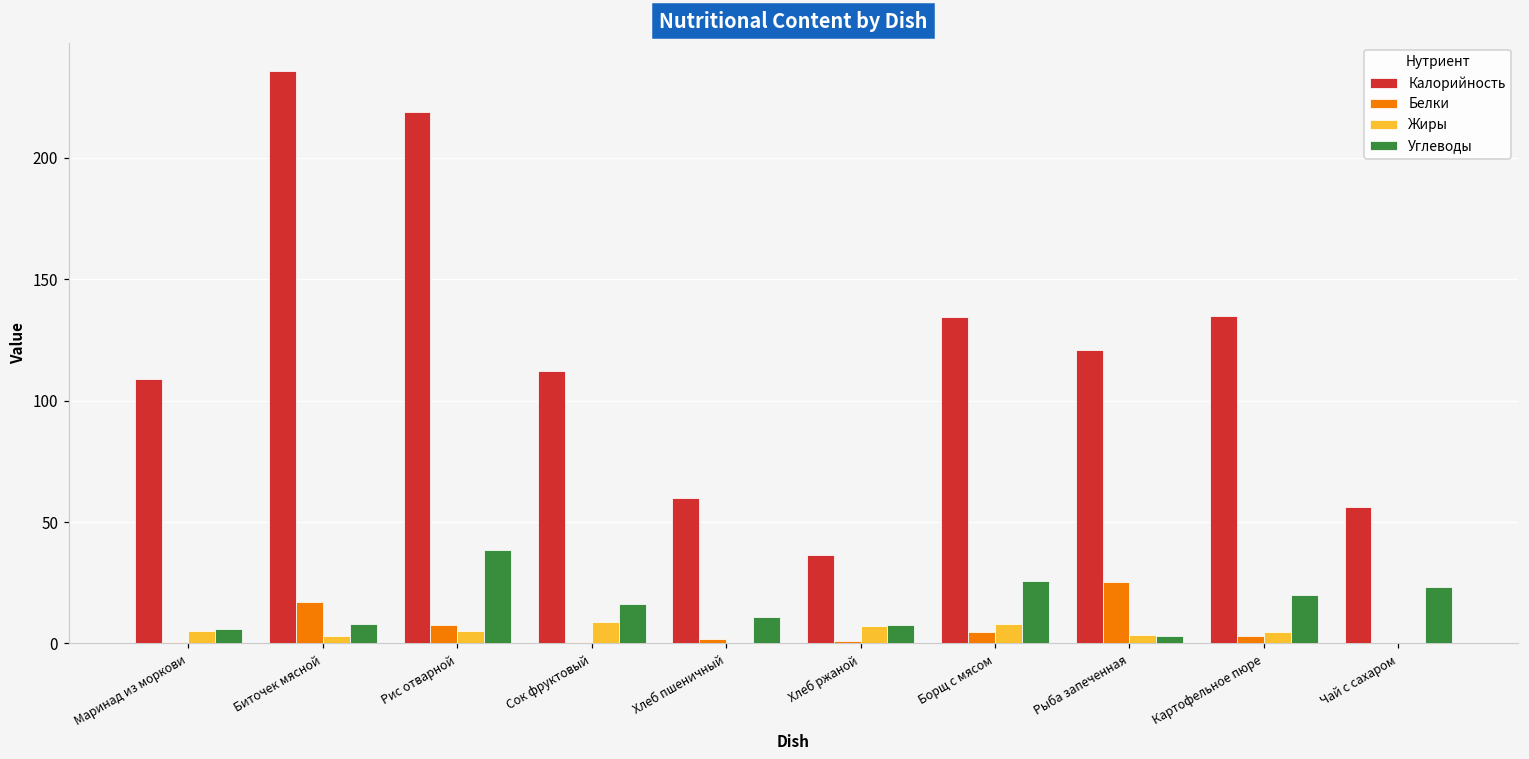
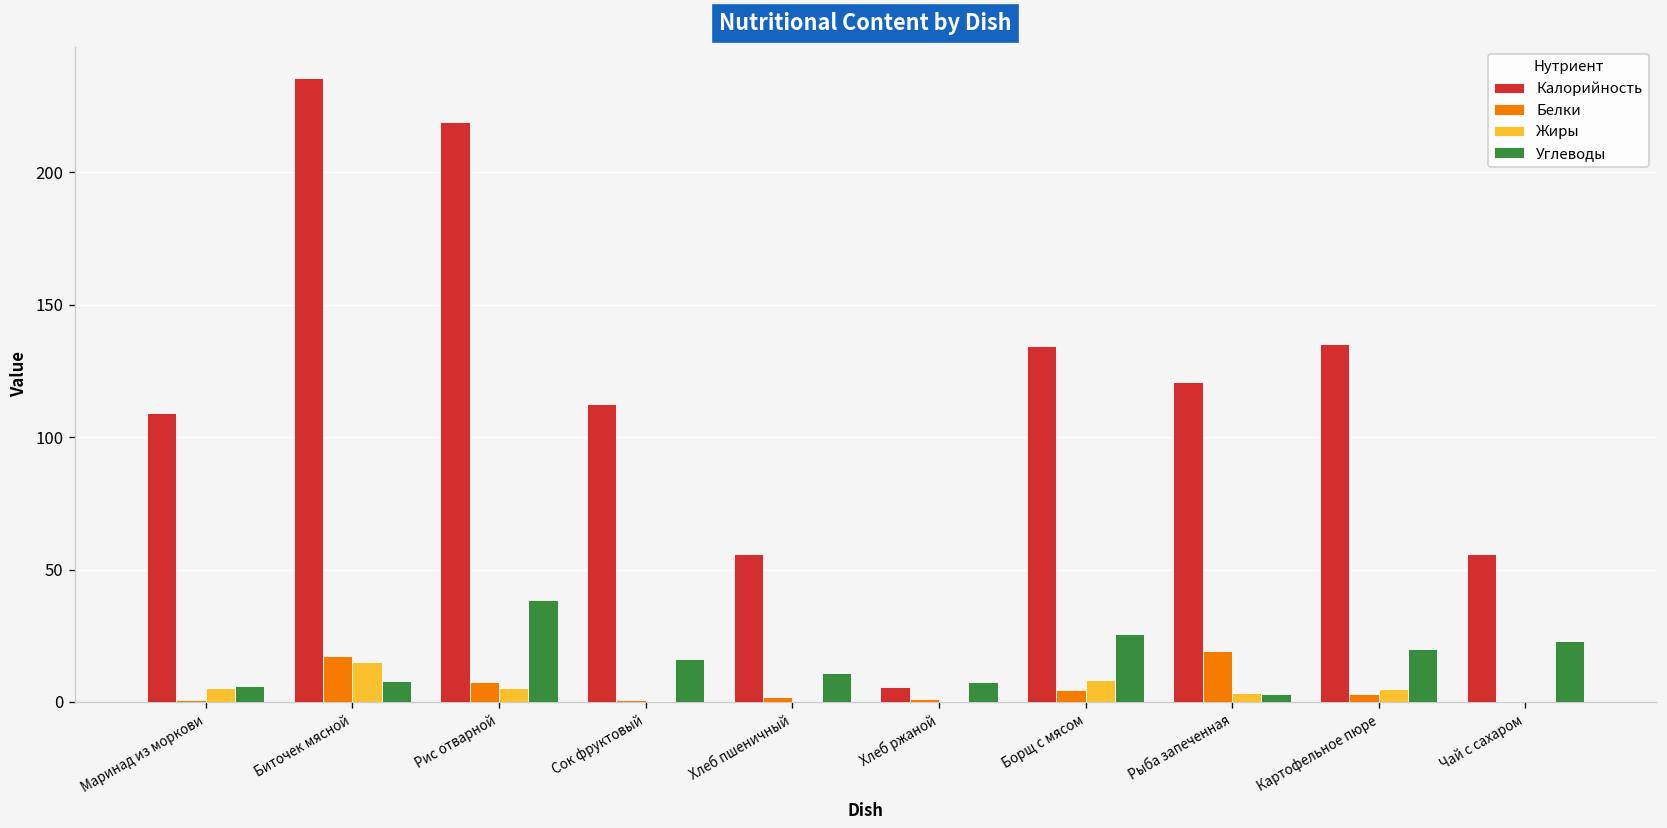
  {
    "Калорийность": {
      "Маринад из моркови": 109,
      "Биточек мясной": 236,
      "Рис отварной": 219,
      "Сок фруктовый": 112,
-     "Хлеб пшеничный": 60,
-     "Хлеб ржаной": 36,
+     "Хлеб пшеничный": 56,
+     "Хлеб ржаной": 6,
      "Борщ с мясом": 134,
      "Рыба запеченная": 121,
      "Картофельное пюре": 135,
      "Чай с сахаром": 56
    },
    "Белки": {
      "Биточек мясной": 17,
      "Рис отварной": 8,
      "Хлеб пшеничный": 2,
      "Хлеб ржаной": 1,
      "Борщ с мясом": 5,
-     "Рыба запеченная": 25,
+     "Рыба запеченная": 19,
      "Картофельное пюре": 3
    },
    "Жиры": {
      "Маринад из моркови": 5,
-     "Биточек мясной": 3,
+     "Биточек мясной": 15,
      "Рис отварной": 5,
-     "Сок фруктовый": 9,
-     "Хлеб ржаной": 7,
+     "Сок фруктовый": 0,
+     "Хлеб ржаной": 0,
      "Борщ с мясом": 8,
      "Рыба запеченная": 3,
      "Картофельное пюре": 5,
      "Чай с сахаром": 0
    },
    "Углеводы": {
      "Маринад из моркови": 6,
      "Биточек мясной": 8,
      "Рис отварной": 39,
      "Сок фруктовый": 16,
      "Хлеб пшеничный": 11,
      "Хлеб ржаной": 7,
      "Борщ с мясом": 26,
      "Рыба запеченная": 3,
      "Картофельное пюре": 20,
      "Чай с сахаром": 23
    }
  }
